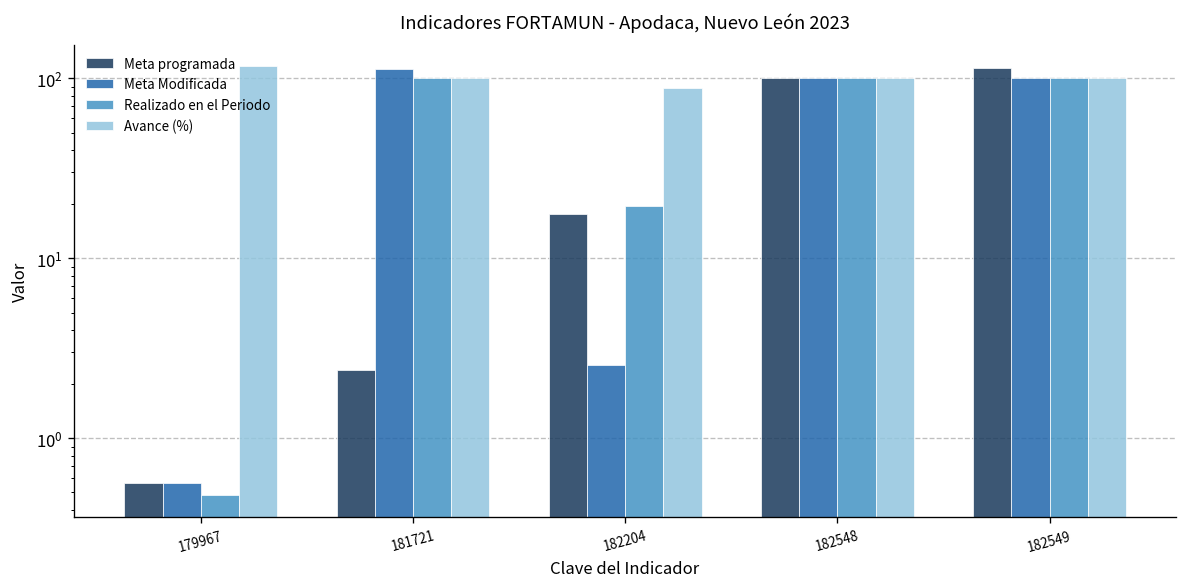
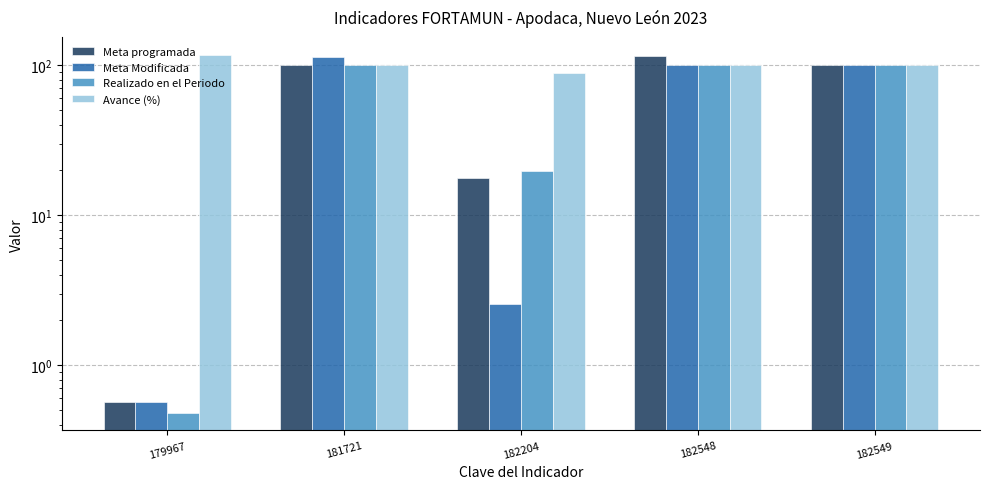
  {
    "Meta programada": {
      "179967": 0.56,
-     "181721": 2.4,
+     "181721": 100,
      "182204": 18,
-     "182548": 100,
-     "182549": 110
+     "182548": 110,
+     "182549": 100
    },
    "Meta Modificada": {
      "179967": 0.56,
      "181721": 110,
      "182204": 2.5,
      "182548": 100,
      "182549": 100
    },
    "Realizado en el Periodo": {
      "179967": 0.5,
      "181721": 100,
      "182204": 20,
      "182548": 100,
      "182549": 100
    },
    "Avance (%)": {
      "179967": 120,
      "181721": 100,
      "182204": 90,
      "182548": 100,
      "182549": 100
    }
  }
